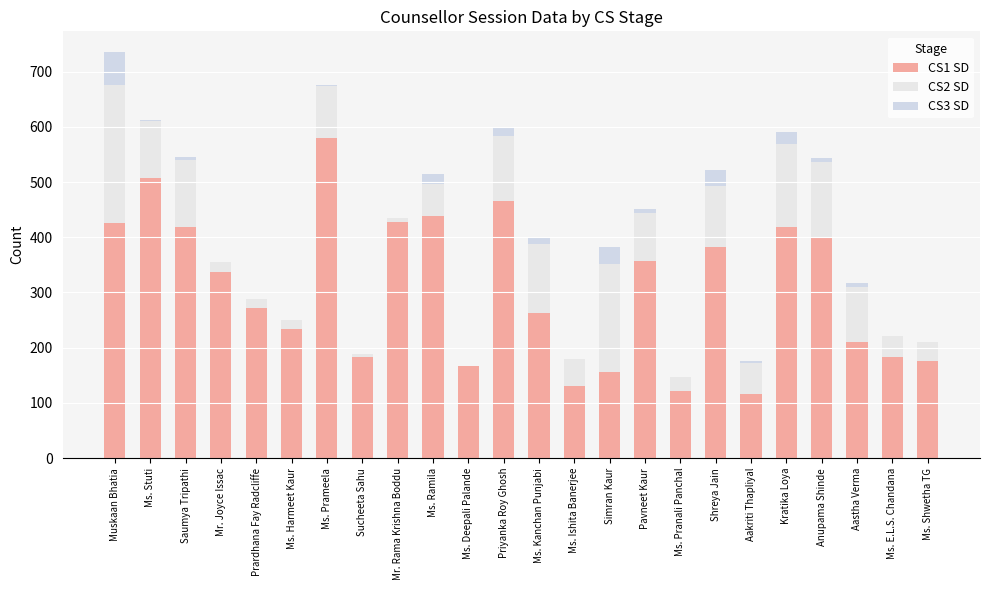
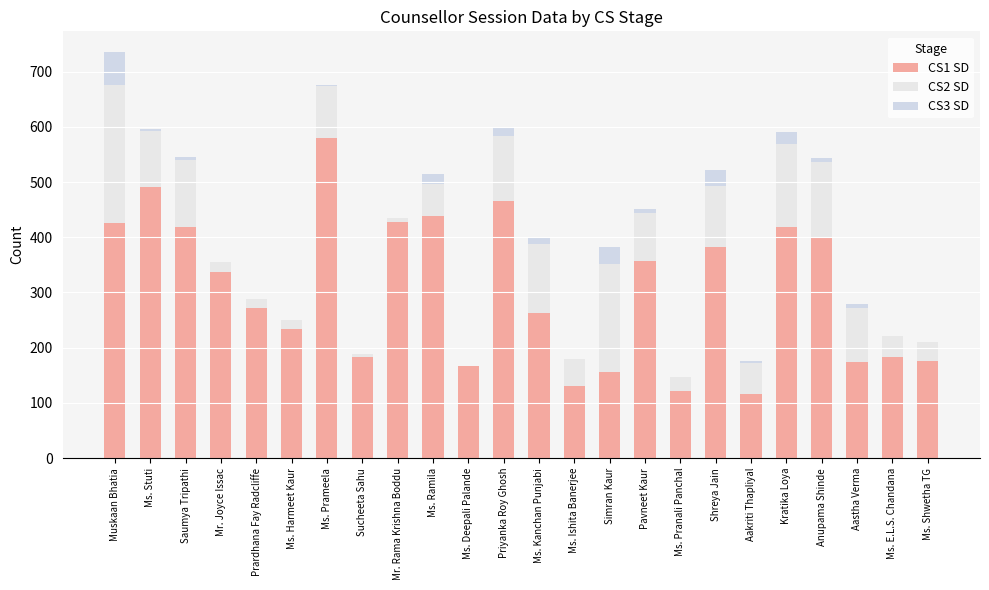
  {
    "CS1 SD": {
      "Muskaan Bhatia": 430,
-     "Ms. Stuti": 510,
+     "Ms. Stuti": 490,
      "Saumya Tripathi": 420,
      "Mr. Joyce Issac": 340,
      "Prardhana Fay Radcliffe": 270,
      "Ms. Harmeet Kaur": 230,
      "Ms. Prameela": 580,
      "Sucheeta Sahu": 180,
      "Mr. Rama Krishna Boddu": 430,
      "Ms. Ramila": 440,
      "Ms. Deepali Palande": 170,
      "Priyanka Roy Ghosh": 470,
      "Ms. Kanchan Punjabi": 260,
      "Ms. Ishita Banerjee": 130,
      "Simran Kaur": 160,
      "Pavneet Kaur": 360,
      "Ms. Pranali Panchal": 120,
      "Shreya Jain": 380,
      "Aakriti Thapliyal": 120,
      "Kratika Loya": 420,
      "Anupama Shinde": 400,
-     "Aastha Verma": 210,
+     "Aastha Verma": 170,
      "Ms. E.L.S. Chandana": 180,
      "Ms. Shwetha TG": 180
    }
  }
